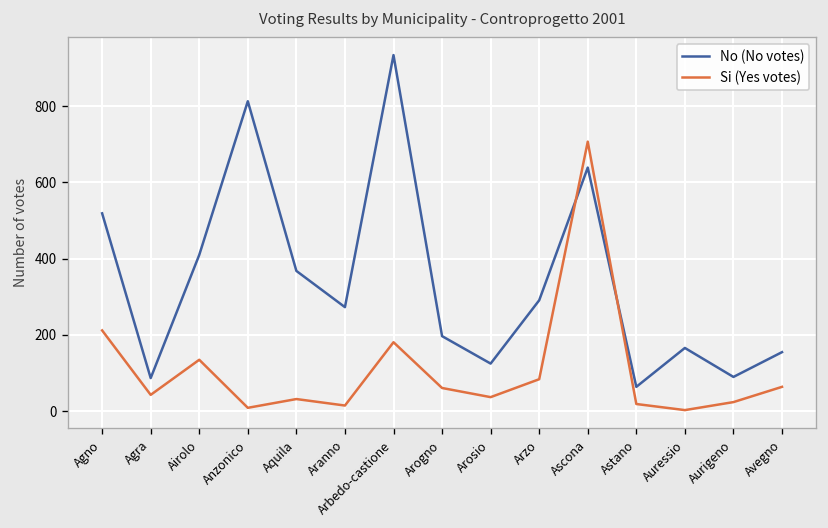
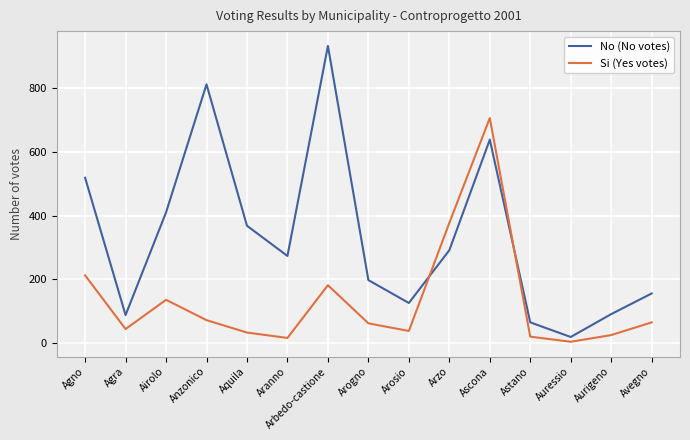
  {
    "No (No votes)": {
      "Agno": 520,
      "Agra": 90,
      "Airolo": 410,
      "Anzonico": 810,
      "Aquila": 370,
      "Aranno": 270,
      "Arbedo-castione": 930,
      "Arogno": 200,
      "Arosio": 130,
      "Arzo": 290,
      "Ascona": 640,
      "Astano": 60,
-     "Auressio": 170,
+     "Auressio": 20,
      "Aurigeno": 90,
      "Avegno": 160
    },
    "Si (Yes votes)": {
      "Agno": 210,
      "Agra": 40,
      "Airolo": 140,
-     "Anzonico": 10,
+     "Anzonico": 70,
      "Aquila": 30,
      "Aranno": 20,
      "Arbedo-castione": 180,
      "Arogno": 60,
      "Arosio": 40,
-     "Arzo": 80,
+     "Arzo": 380,
      "Ascona": 710,
      "Astano": 20,
      "Auressio": 0,
      "Aurigeno": 20,
      "Avegno": 60
    }
  }
